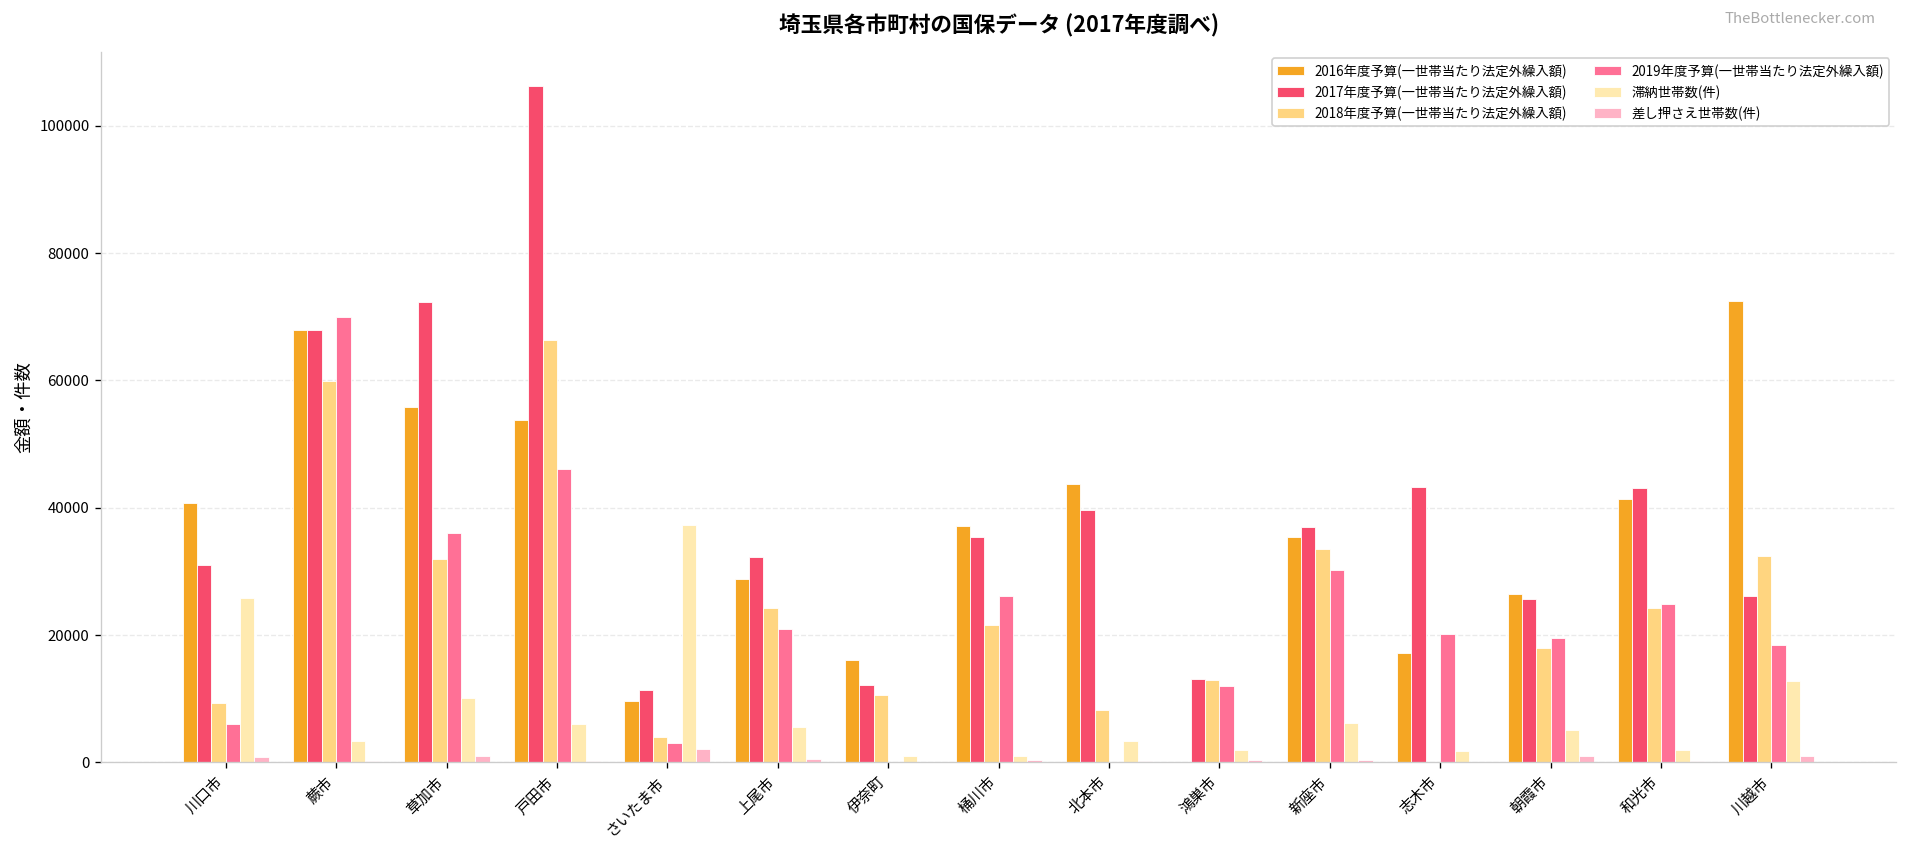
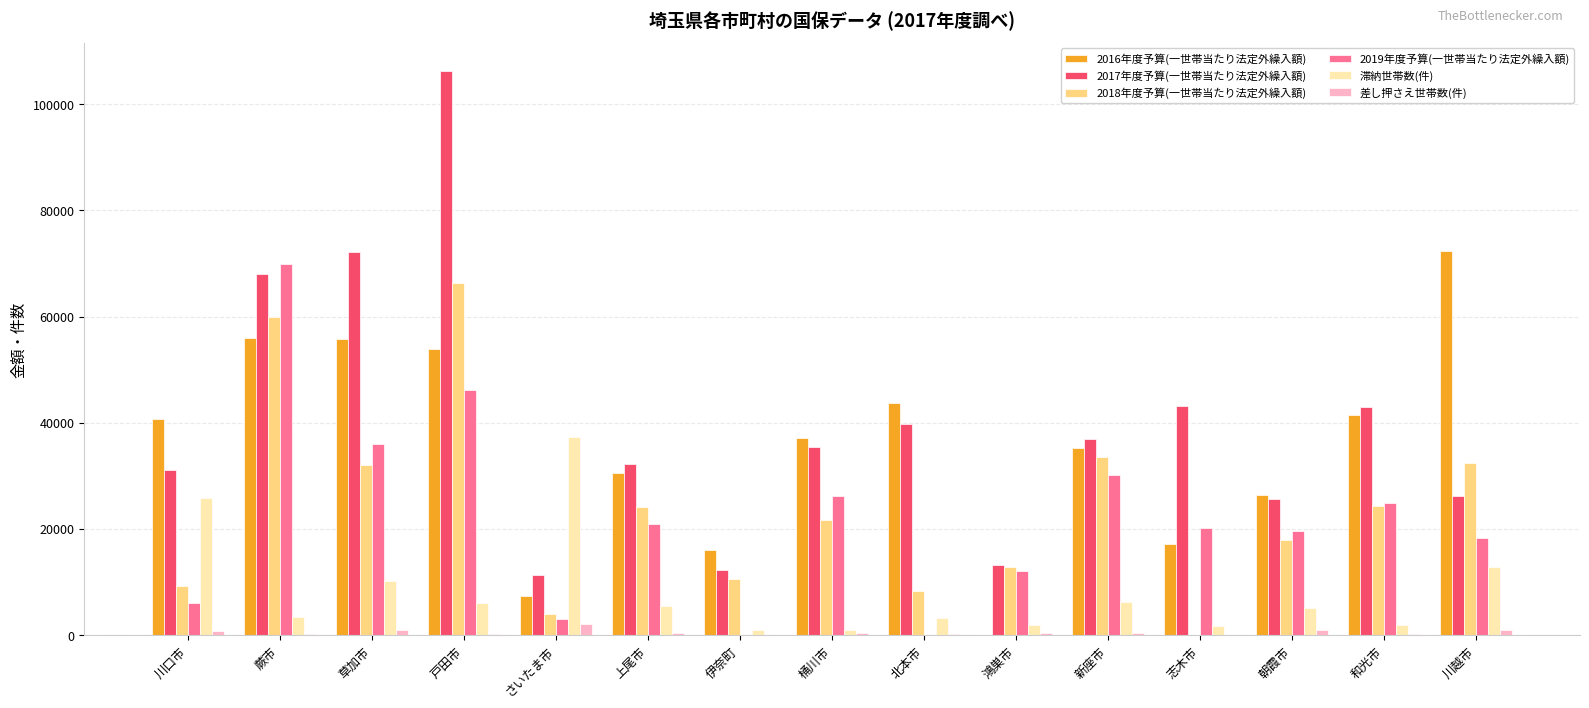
  {
    "2016年度予算(一世帯当たり法定外繰入額)": {
      "川口市": 41000,
-     "蕨市": 68000,
+     "蕨市": 56000,
      "草加市": 56000,
      "戸田市": 54000,
-     "さいたま市": 10000,
-     "上尾市": 29000,
+     "さいたま市": 7000,
+     "上尾市": 30000,
      "伊奈町": 16000,
      "桶川市": 37000,
      "北本市": 44000,
      "鴻巣市": 0,
      "新座市": 35000,
      "志木市": 17000,
      "朝霞市": 26000,
      "和光市": 41000,
      "川越市": 72000
    }
  }
